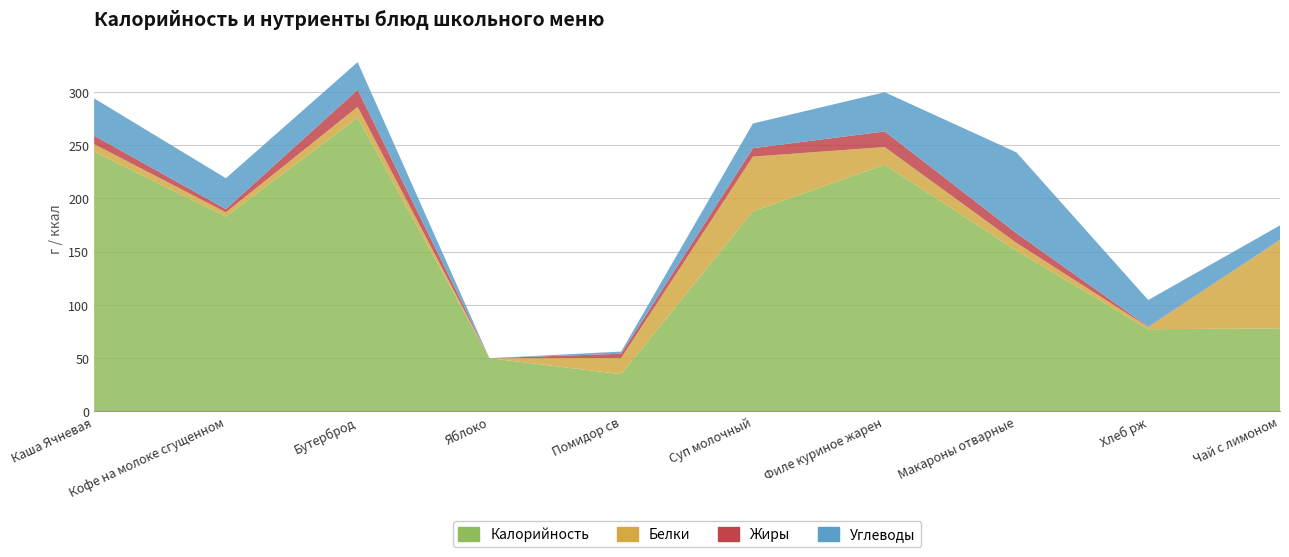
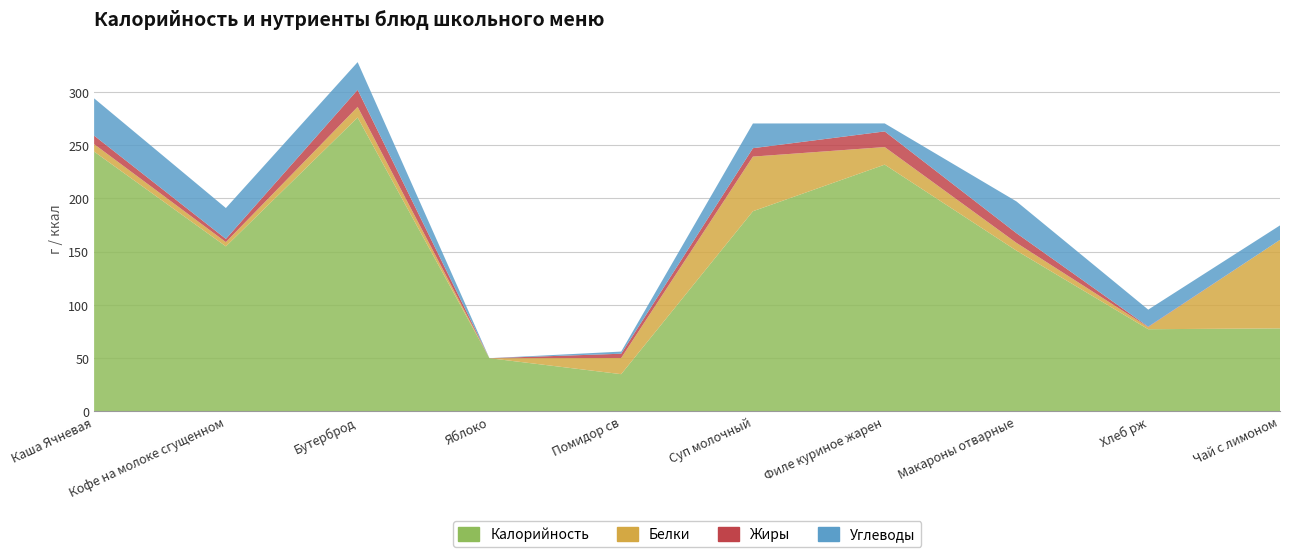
  {
    "Калорийность": {
      "Каша Ячневая": 244,
-     "Кофе на молоке сгущенном": 183,
+     "Кофе на молоке сгущенном": 155,
      "Бутерброд": 276,
      "Помидор св": 35,
      "Суп молочный": 188,
      "Филе куриное жарен": 232,
      "Макароны отварные": 151,
      "Чай с лимоном": 78
    },
    "Белки": {
      "Каша Ячневая": 7,
      "Кофе на молоке сгущенном": 4,
      "Бутерброд": 10,
      "Помидор св": 15,
      "Суп молочный": 51,
      "Филе куриное жарен": 17,
      "Макароны отварные": 7
    },
    "Жиры": {
      "Каша Ячневая": 8,
      "Кофе на молоке сгущенном": 3,
      "Бутерброд": 16,
      "Суп молочный": 8,
      "Филе куриное жарен": 15,
      "Макароны отварные": 9
    },
    "Углеводы": {
      "Каша Ячневая": 35,
      "Кофе на молоке сгущенном": 29,
      "Бутерброд": 26,
      "Суп молочный": 23,
-     "Филе куриное жарен": 37,
-     "Макароны отварные": 76,
-     "Хлеб рж": 25,
+     "Филе куриное жарен": 8,
+     "Макароны отварные": 30,
+     "Хлеб рж": 16,
      "Чай с лимоном": 14
    }
  }
